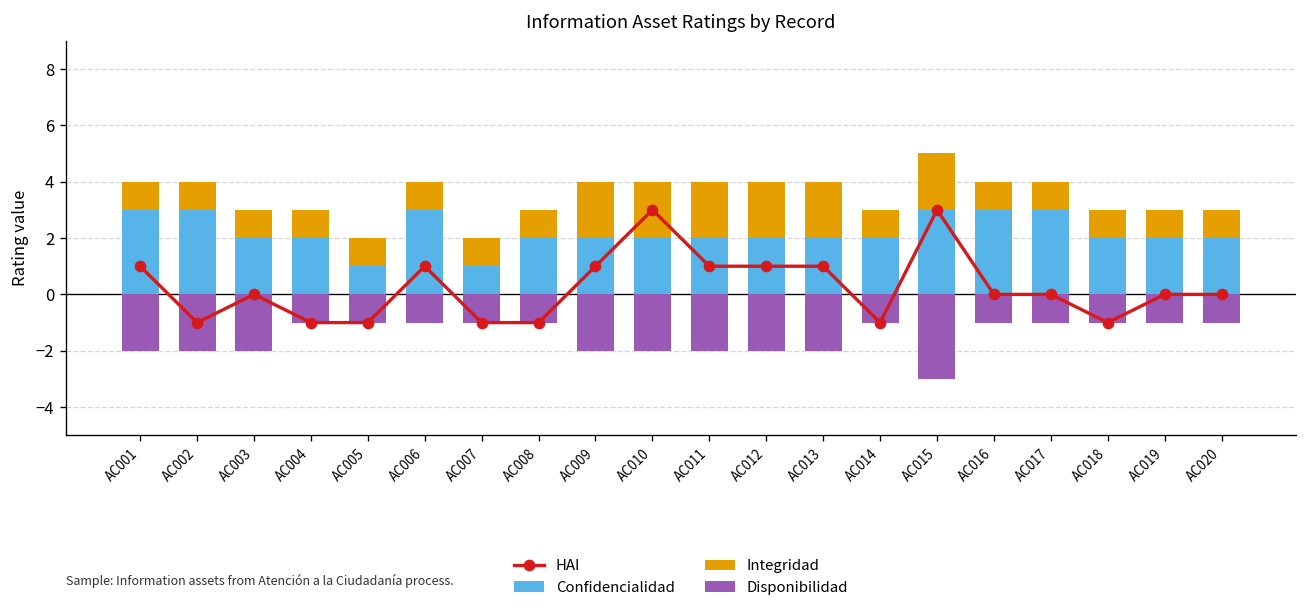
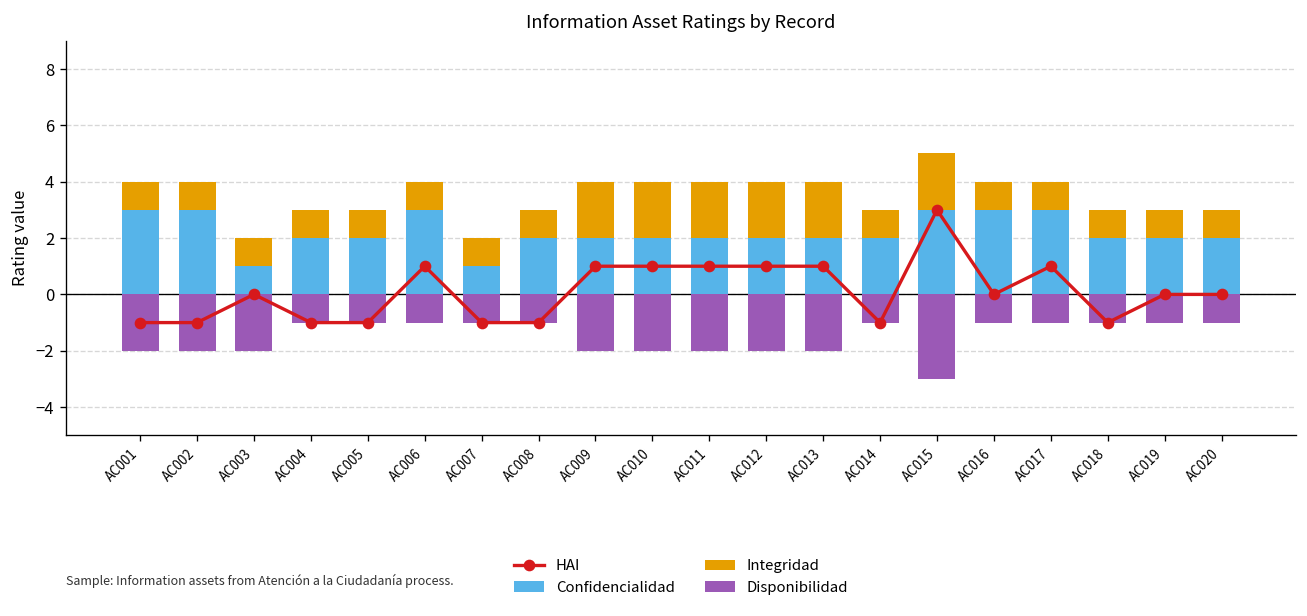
  {
    "HAI": {
-     "AC001": 1.0,
+     "AC001": -1.0,
      "AC002": -1.0,
      "AC003": 0.0,
      "AC004": -1.0,
      "AC005": -1.0,
      "AC006": 1.0,
      "AC007": -1.0,
      "AC008": -1.0,
      "AC009": 1.0,
-     "AC010": 3.0,
+     "AC010": 1.0,
      "AC011": 1.0,
      "AC012": 1.0,
      "AC013": 1.0,
      "AC014": -1.0,
      "AC015": 3.0,
      "AC016": 0.0,
-     "AC017": 0.0,
+     "AC017": 1.0,
      "AC018": -1.0,
      "AC019": 0.0,
      "AC020": 0.0
    },
    "Confidencialidad": {
      "AC001": 3,
      "AC002": 3,
-     "AC003": 2,
+     "AC003": 1,
      "AC004": 2,
-     "AC005": 1,
+     "AC005": 2,
      "AC006": 3,
      "AC007": 1,
      "AC008": 2,
      "AC009": 2,
      "AC010": 2,
      "AC011": 2,
      "AC012": 2,
      "AC013": 2,
      "AC014": 2,
      "AC015": 3,
      "AC016": 3,
      "AC017": 3,
      "AC018": 2,
      "AC019": 2,
      "AC020": 2
    },
    "Disponibilidad": {
      "AC001": -2.0,
      "AC002": -2.0,
      "AC003": -2.0,
      "AC004": -1.0,
      "AC005": -1.0,
      "AC006": -1.0,
      "AC007": -1.0,
      "AC008": -1.0,
      "AC009": -2.0,
      "AC010": -2.0,
      "AC011": -2.0,
      "AC012": -2.0,
      "AC013": -2.0,
      "AC014": -1.0,
      "AC015": -3.0,
      "AC016": -1.0,
      "AC017": -1.0,
      "AC018": -1.0,
      "AC019": -1.0,
      "AC020": -1.0
    }
  }
